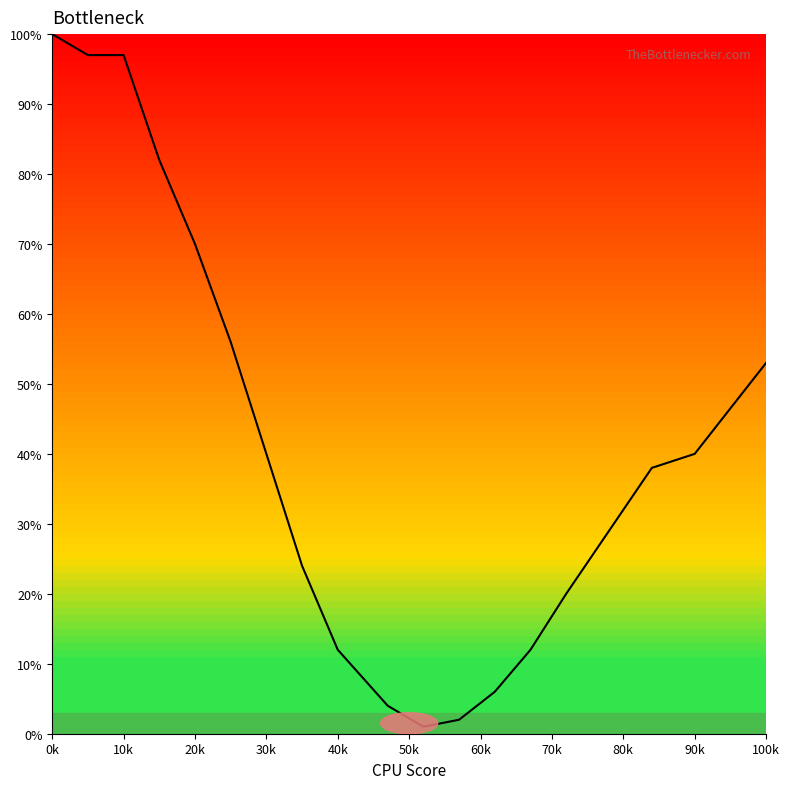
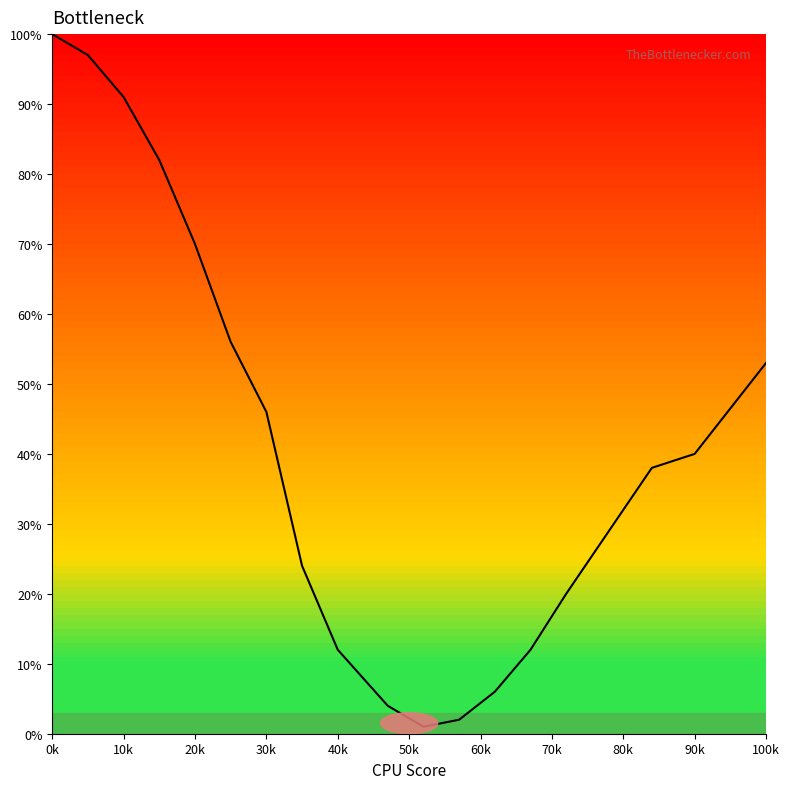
  {
    "0k": "100%",
-   "10k": "97%",
+   "10k": "91%",
    "20k": "70%",
-   "30k": "40%",
+   "30k": "46%",
    "40k": "12%",
    "90k": "40%",
    "100k": "53%"
  }
